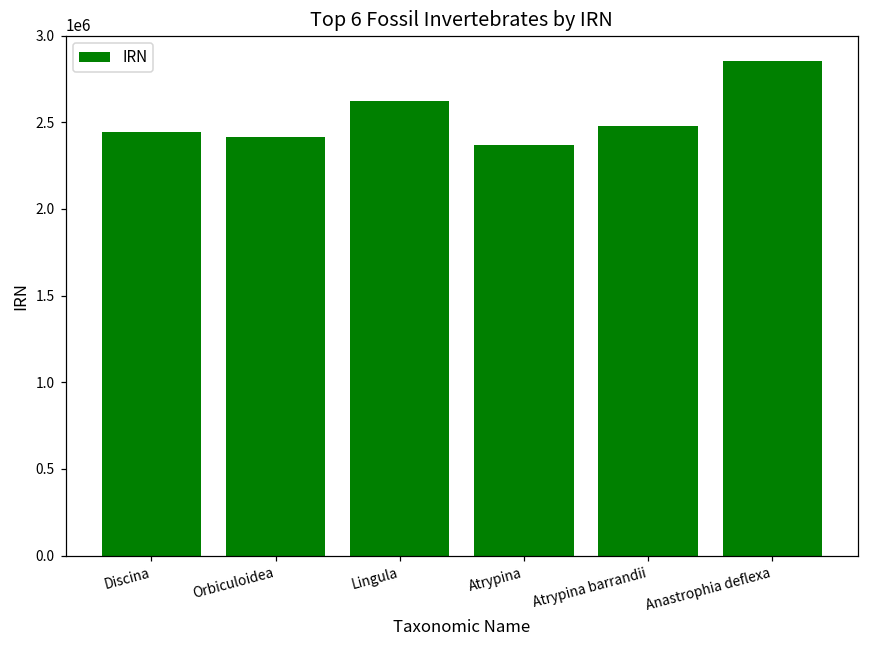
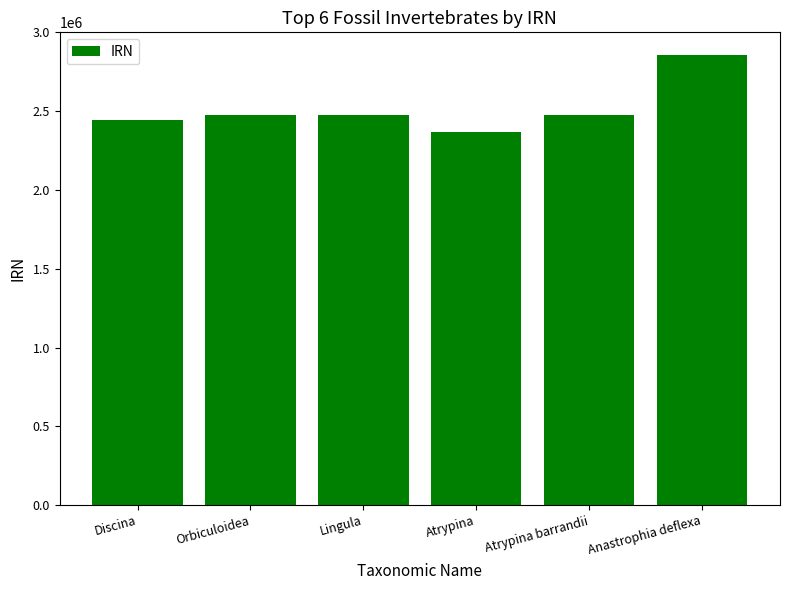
  {
    "Discina": 2440000,
-   "Orbiculoidea": 2410000,
-   "Lingula": 2620000,
+   "Orbiculoidea": 2480000,
+   "Lingula": 2480000,
    "Atrypina": 2370000,
    "Atrypina barrandii": 2480000,
    "Anastrophia deflexa": 2860000
  }
